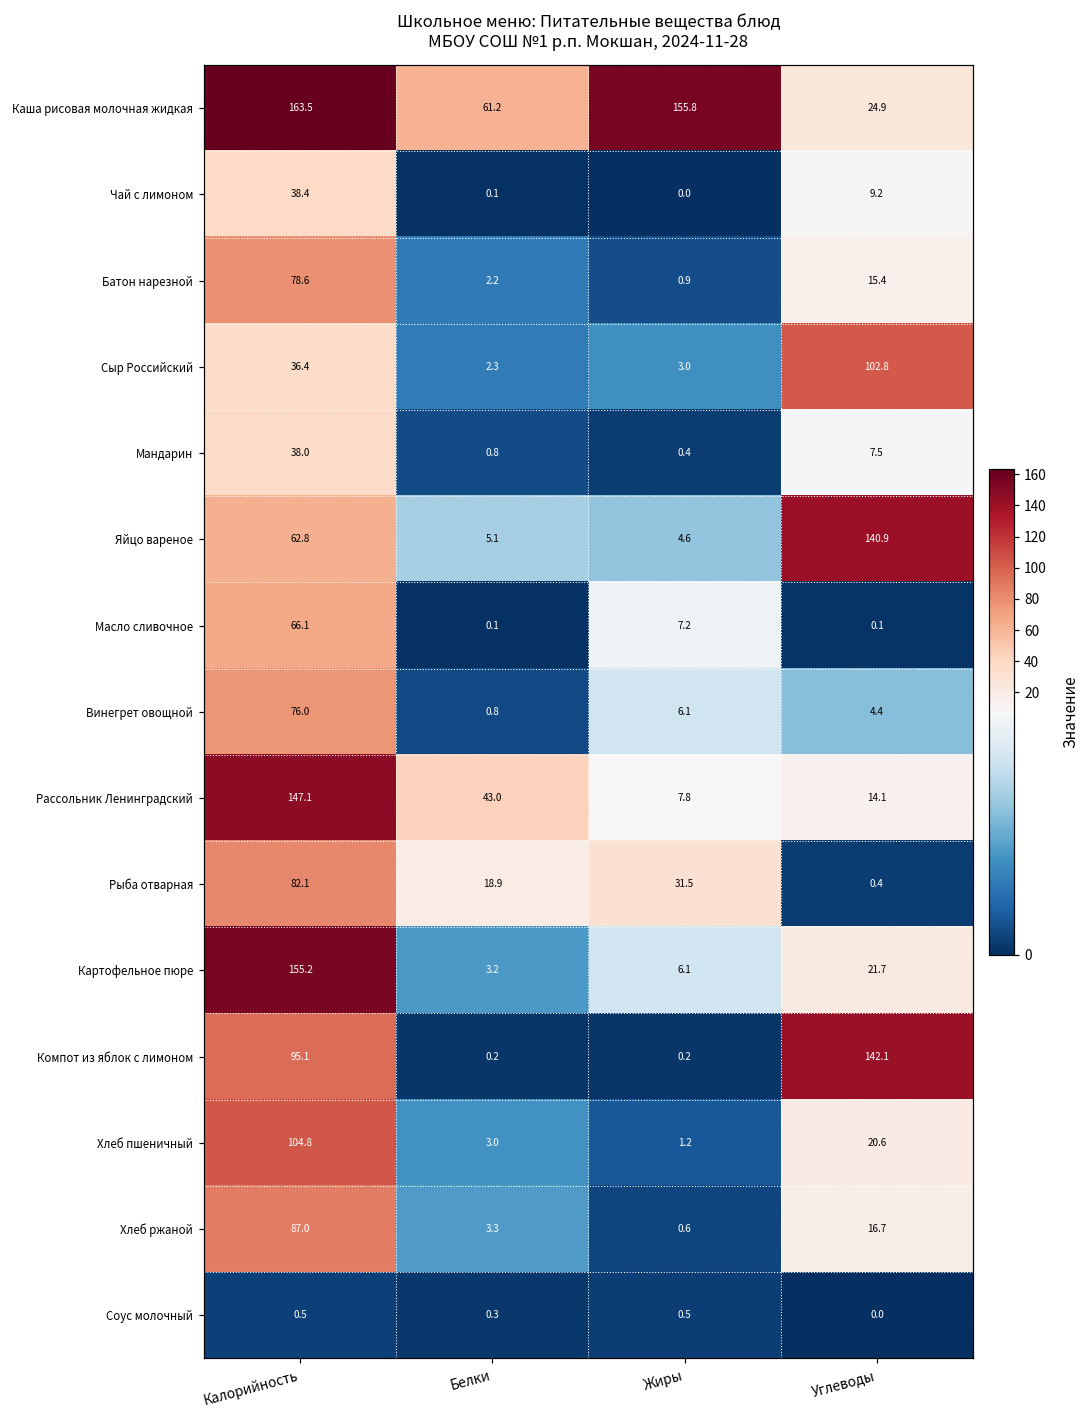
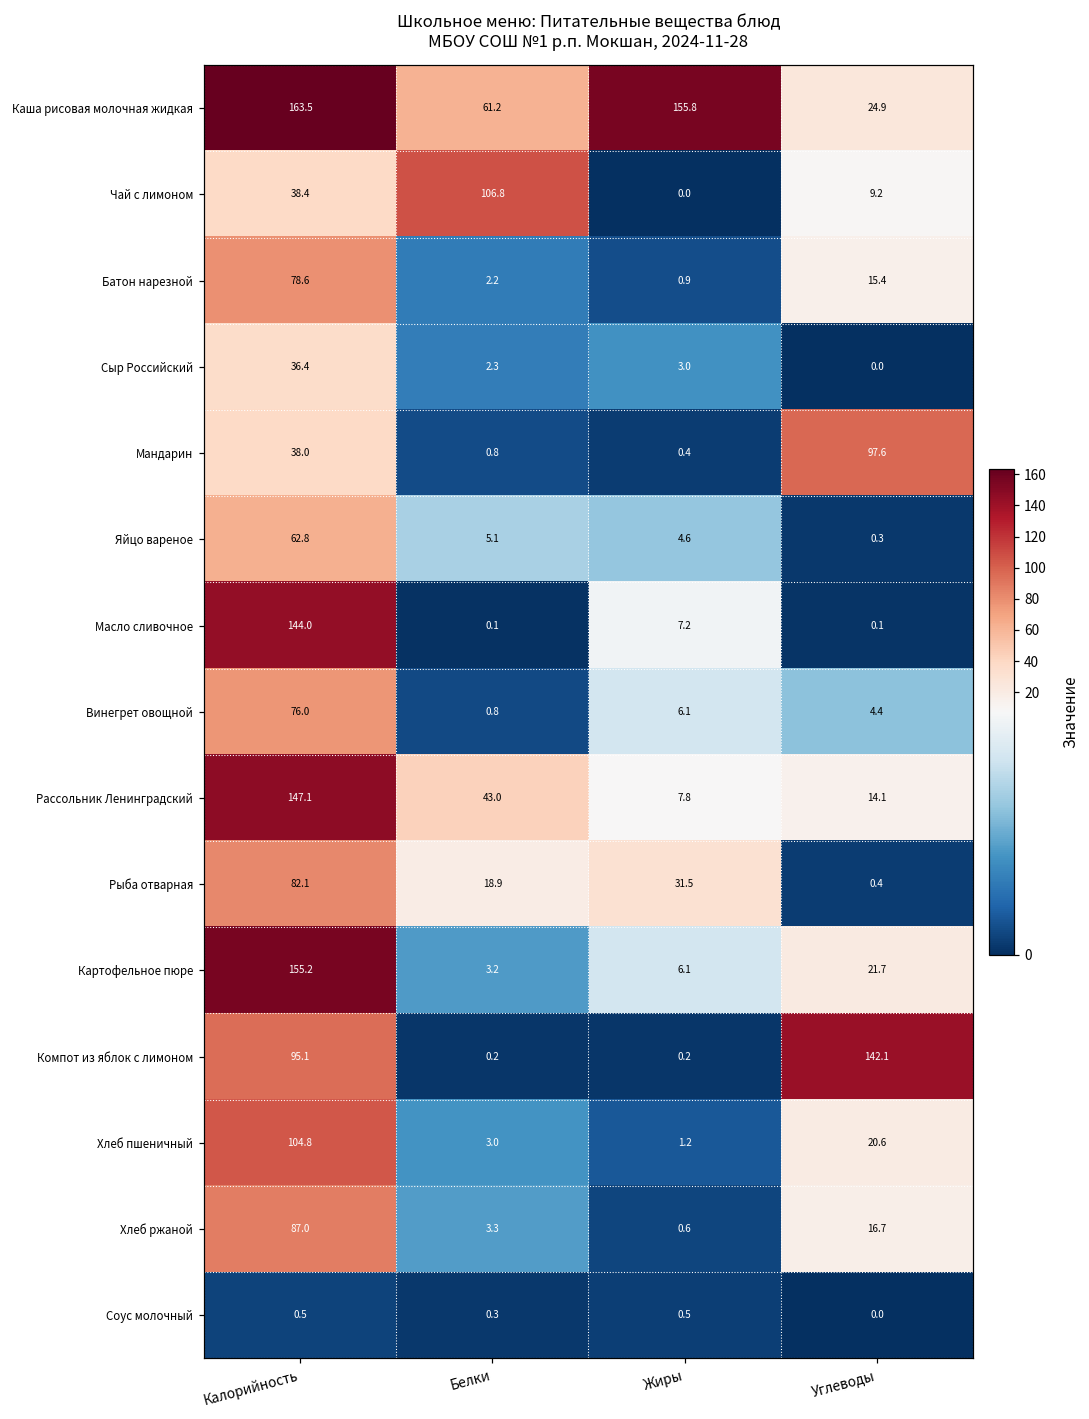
  {
    "Каша рисовая молочная жидкая": {
      "Калорийность": 163.5,
      "Белки": 61.2,
      "Жиры": 155.8,
      "Углеводы": 24.9
    },
    "Чай с лимоном": {
      "Калорийность": 38.4,
-     "Белки": 0.1,
+     "Белки": 106.8,
      "Жиры": 0.0,
      "Углеводы": 9.2
    },
    "Батон нарезной": {
      "Калорийность": 78.6,
      "Белки": 2.2,
      "Жиры": 0.9,
      "Углеводы": 15.4
    },
    "Сыр Российский": {
      "Калорийность": 36.4,
      "Белки": 2.3,
      "Жиры": 3.0,
-     "Углеводы": 102.8
+     "Углеводы": 0.0
    },
    "Мандарин": {
      "Калорийность": 38.0,
      "Белки": 0.8,
      "Жиры": 0.4,
-     "Углеводы": 7.5
+     "Углеводы": 97.6
    },
    "Яйцо вареное": {
      "Калорийность": 62.8,
      "Белки": 5.1,
      "Жиры": 4.6,
-     "Углеводы": 140.9
+     "Углеводы": 0.3
    },
    "Масло сливочное": {
-     "Калорийность": 66.1,
+     "Калорийность": 144.0,
      "Белки": 0.1,
      "Жиры": 7.2,
      "Углеводы": 0.1
    },
    "Винегрет овощной": {
      "Калорийность": 76.0,
      "Белки": 0.8,
      "Жиры": 6.1,
      "Углеводы": 4.4
    },
    "Рассольник Ленинградский": {
      "Калорийность": 147.1,
      "Белки": 43.0,
      "Жиры": 7.8,
      "Углеводы": 14.1
    },
    "Рыба отварная": {
      "Калорийность": 82.1,
      "Белки": 18.9,
      "Жиры": 31.5,
      "Углеводы": 0.4
    },
    "Картофельное пюре": {
      "Калорийность": 155.2,
      "Белки": 3.2,
      "Жиры": 6.1,
      "Углеводы": 21.7
    },
    "Компот из яблок с лимоном": {
      "Калорийность": 95.1,
      "Белки": 0.2,
      "Жиры": 0.2,
      "Углеводы": 142.1
    },
    "Хлеб пшеничный": {
      "Калорийность": 104.8,
      "Белки": 3.0,
      "Жиры": 1.2,
      "Углеводы": 20.6
    },
    "Хлеб ржаной": {
      "Калорийность": 87.0,
      "Белки": 3.3,
      "Жиры": 0.6,
      "Углеводы": 16.7
    },
    "Соус молочный": {
      "Калорийность": 0.5,
      "Белки": 0.3,
      "Жиры": 0.5,
      "Углеводы": 0.0
    }
  }
